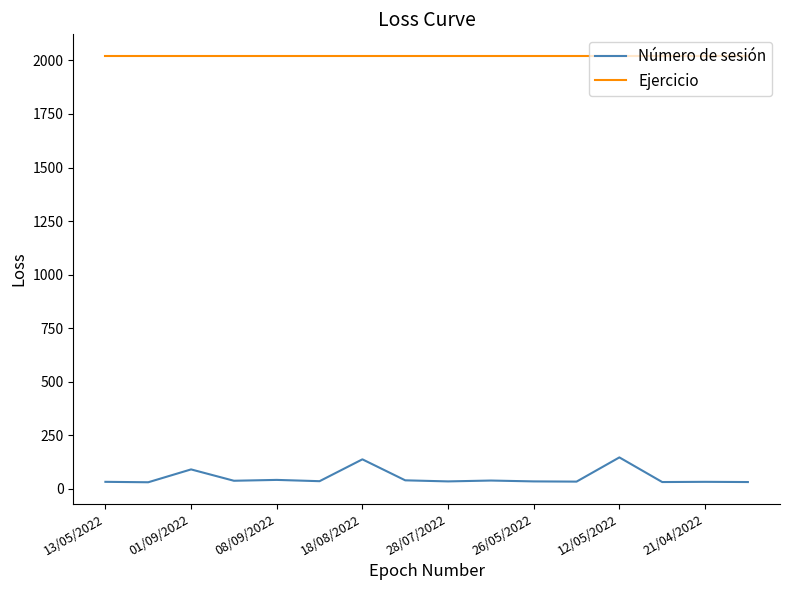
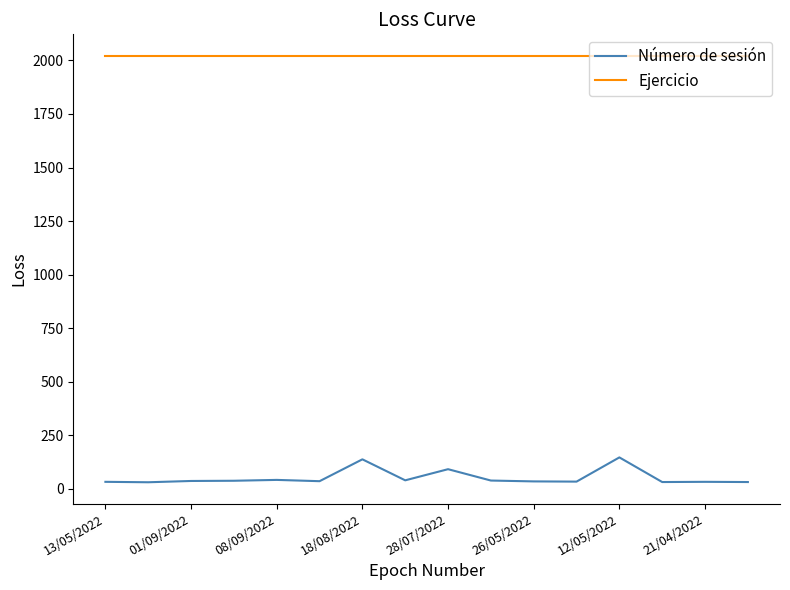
  {
    "Número de sesión": {
      "13/05/2022": 30,
-     "01/09/2022": 90,
+     "01/09/2022": 40,
      "08/09/2022": 40,
      "18/08/2022": 140,
-     "28/07/2022": 40,
+     "28/07/2022": 90,
      "26/05/2022": 40,
      "12/05/2022": 150,
      "21/04/2022": 30
    },
    "Ejercicio": {
      "13/05/2022": 2020,
      "01/09/2022": 2020,
      "08/09/2022": 2020,
      "18/08/2022": 2020,
      "28/07/2022": 2020,
      "26/05/2022": 2020
    }
  }
